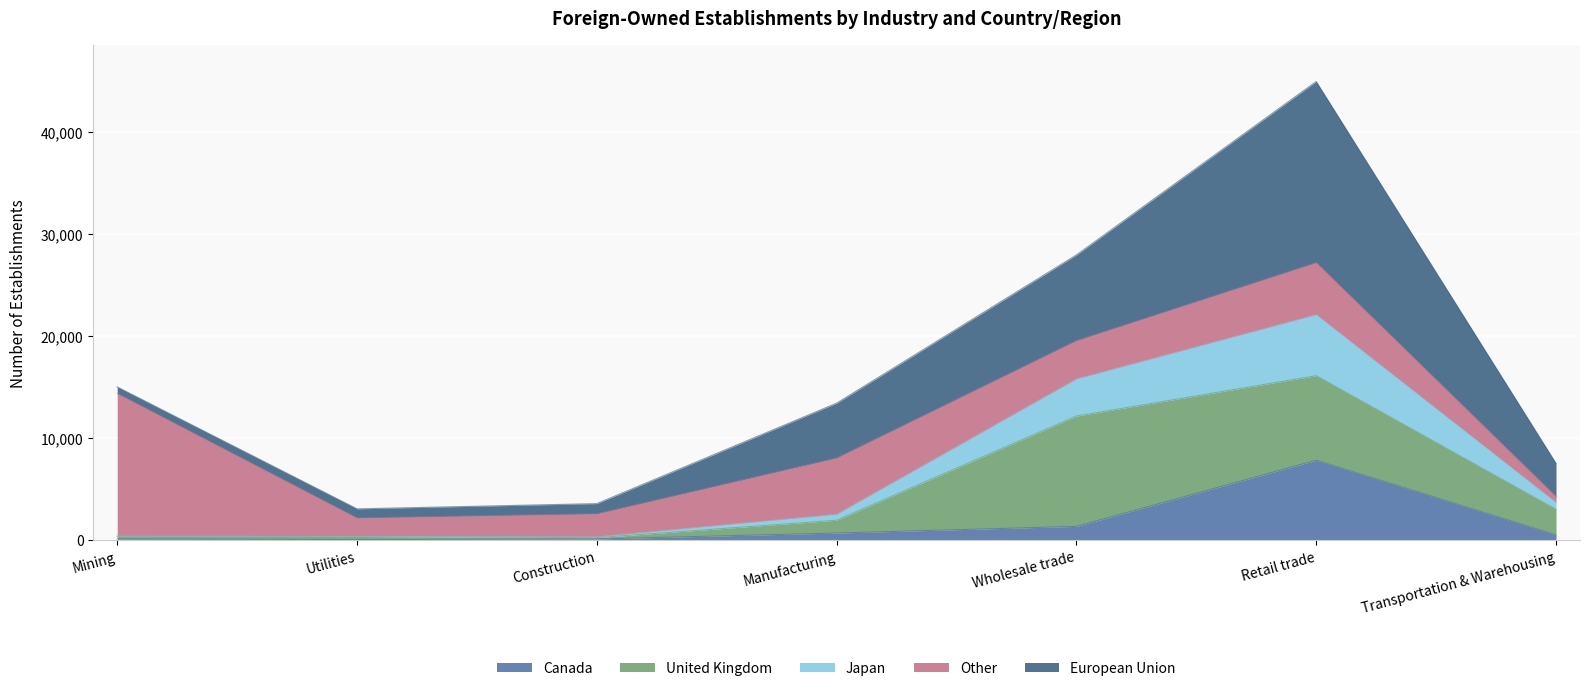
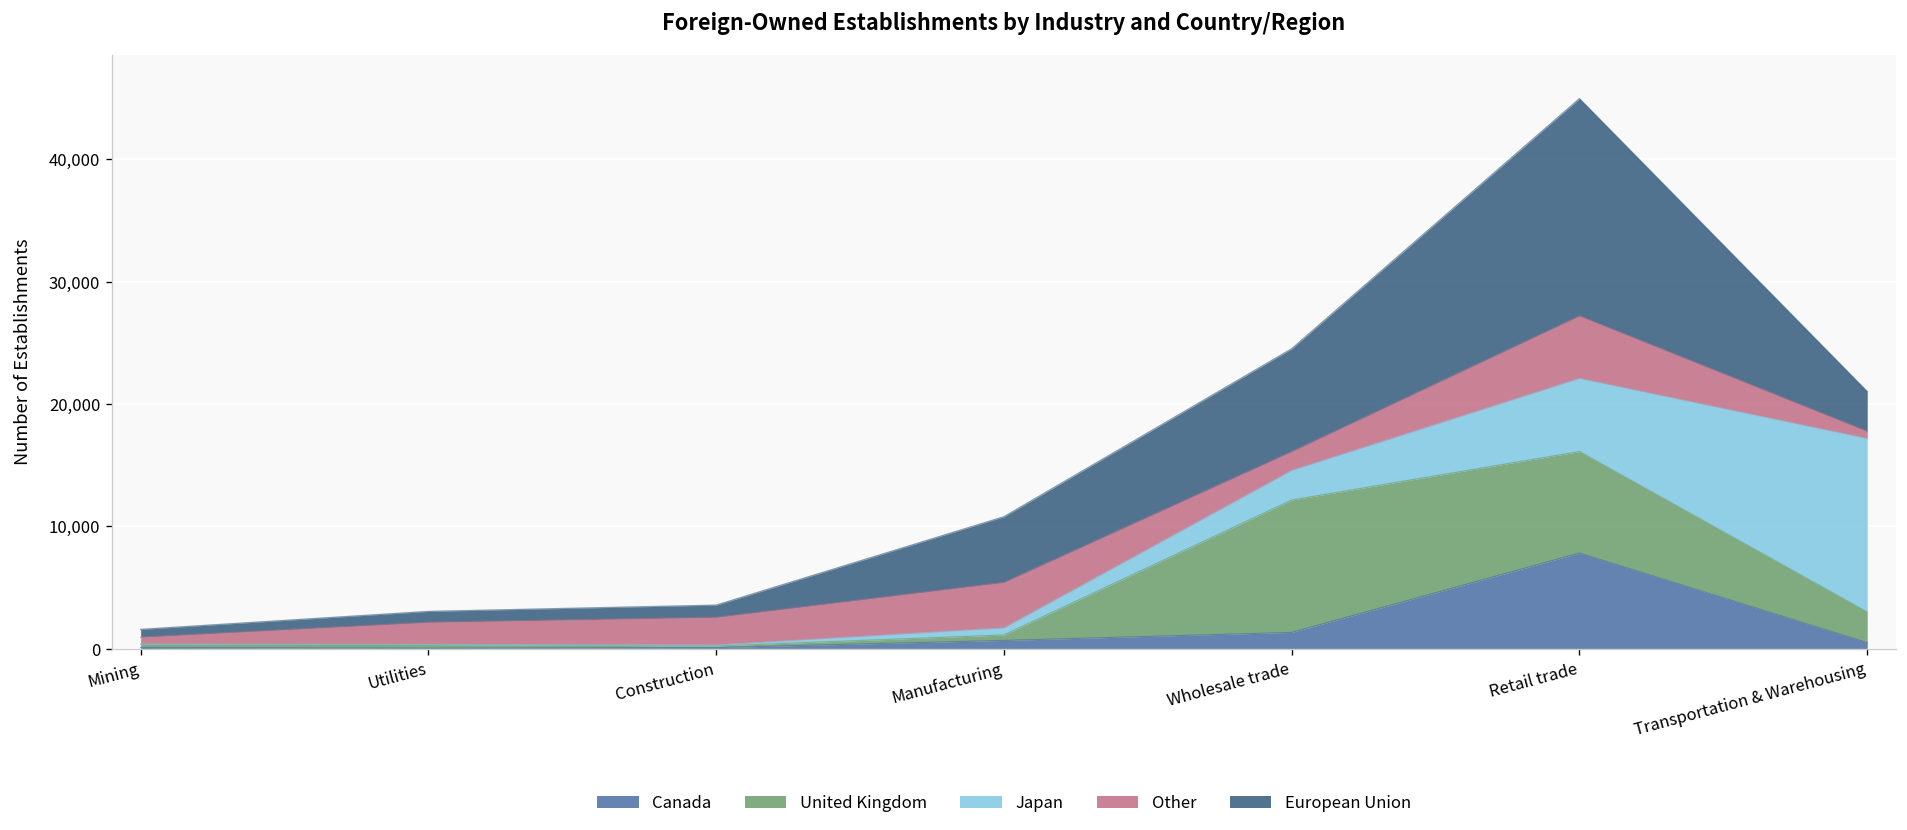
  {
    "United Kingdom": {
-     "Manufacturing": "1,300",
+     "Manufacturing": "400",
      "Wholesale trade": "10,800",
      "Retail trade": "8,300",
      "Transportation & Warehousing": "2,500"
    },
    "Japan": {
      "Manufacturing": "600",
-     "Wholesale trade": "3,600",
+     "Wholesale trade": "2,400",
      "Retail trade": "6,000",
-     "Transportation & Warehousing": "700"
+     "Transportation & Warehousing": "14,200"
    },
    "Other": {
-     "Mining": "14,000",
+     "Mining": "600",
      "Utilities": "1,800",
      "Construction": "2,300",
-     "Manufacturing": "5,500",
-     "Wholesale trade": "3,800",
+     "Manufacturing": "3,700",
+     "Wholesale trade": "1,500",
      "Retail trade": "5,100",
      "Transportation & Warehousing": "600"
    }
  }
